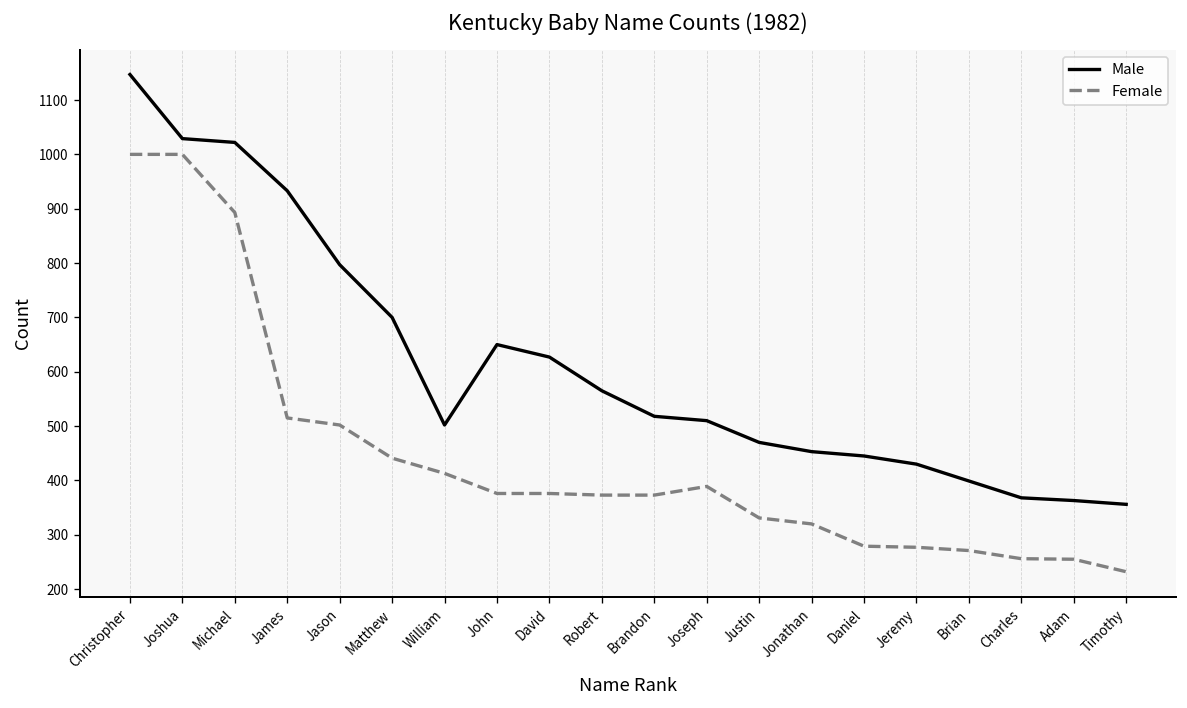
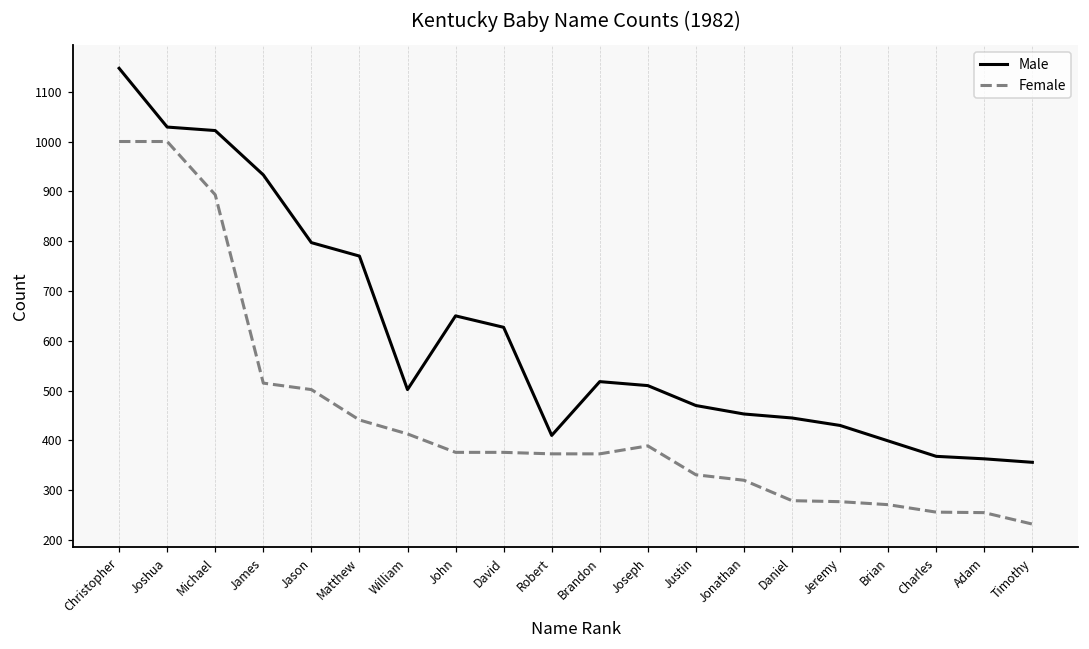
  {
    "Male": {
      "Christopher": 1150,
      "Joshua": 1030,
      "Michael": 1020,
      "James": 930,
      "Jason": 800,
-     "Matthew": 700,
+     "Matthew": 770,
      "William": 500,
      "John": 650,
      "David": 630,
-     "Robert": 570,
+     "Robert": 410,
      "Brandon": 520,
      "Joseph": 510,
      "Justin": 470,
      "Jonathan": 450,
      "Daniel": 450,
      "Jeremy": 430,
      "Brian": 400,
      "Charles": 370,
      "Adam": 360,
      "Timothy": 360
    },
    "Female": {
      "Christopher": 1000,
      "Joshua": 1000,
      "Michael": 890,
      "James": 520,
      "Jason": 500,
      "Matthew": 440,
      "William": 410,
      "John": 380,
      "David": 380,
      "Robert": 370,
      "Brandon": 370,
      "Joseph": 390,
      "Justin": 330,
      "Jonathan": 320,
      "Daniel": 280,
      "Jeremy": 280,
      "Brian": 270,
      "Charles": 260,
      "Adam": 260,
      "Timothy": 230
    }
  }
